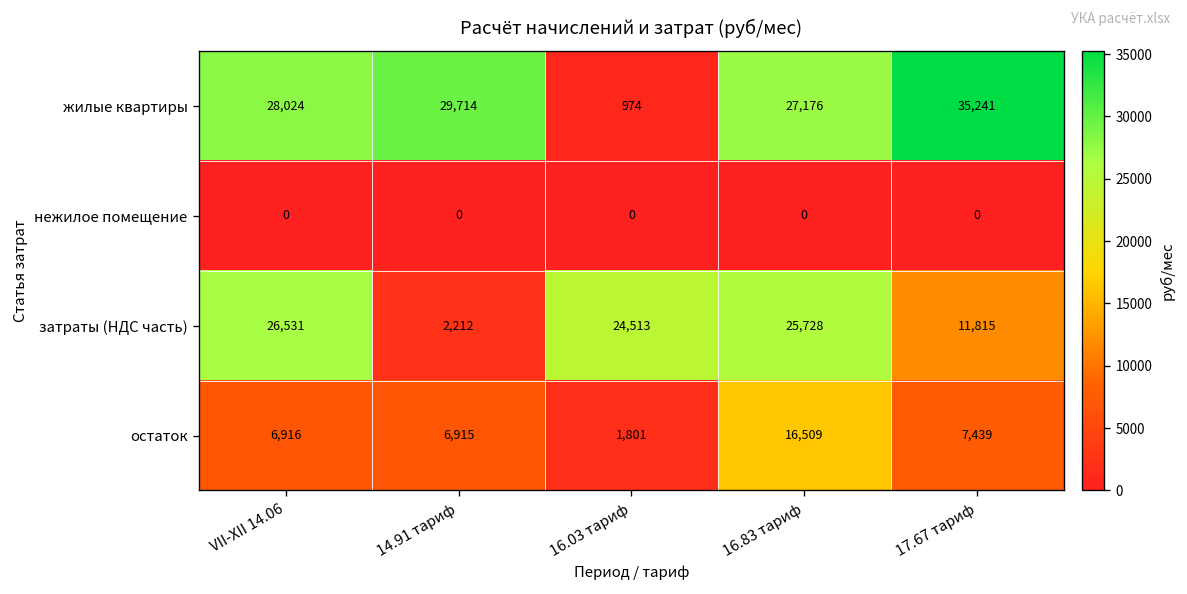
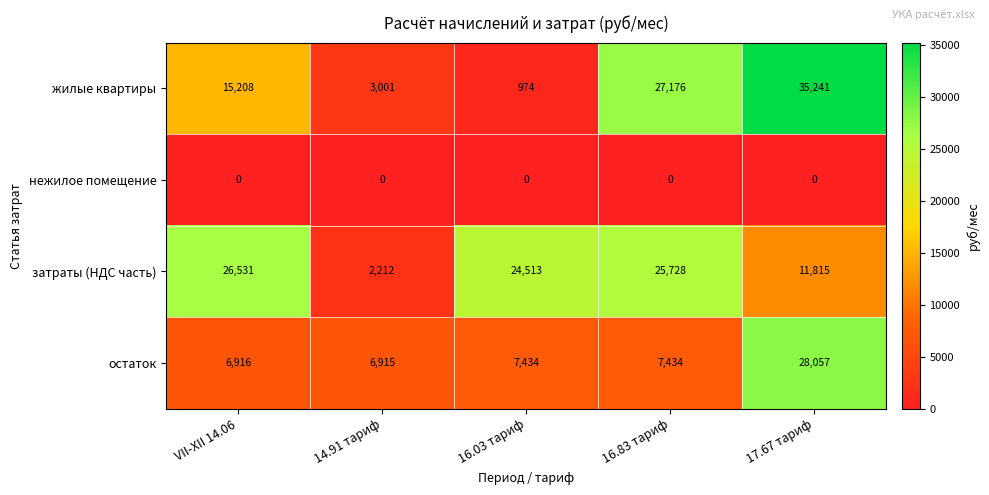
  {
    "жилые квартиры": {
-     "VII-XII 14.06": "28,024",
-     "14.91 тариф": "29,714",
+     "VII-XII 14.06": "15,208",
+     "14.91 тариф": "3,001",
      "16.03 тариф": "974",
      "16.83 тариф": "27,176",
      "17.67 тариф": "35,241"
    },
    "нежилое помещение": {
      "VII-XII 14.06": "0",
      "14.91 тариф": "0",
      "16.03 тариф": "0",
      "16.83 тариф": "0",
      "17.67 тариф": "0"
    },
    "затраты (НДС часть)": {
      "VII-XII 14.06": "26,531",
      "14.91 тариф": "2,212",
      "16.03 тариф": "24,513",
      "16.83 тариф": "25,728",
      "17.67 тариф": "11,815"
    },
    "остаток": {
      "VII-XII 14.06": "6,916",
      "14.91 тариф": "6,915",
-     "16.03 тариф": "1,801",
-     "16.83 тариф": "16,509",
-     "17.67 тариф": "7,439"
+     "16.03 тариф": "7,434",
+     "16.83 тариф": "7,434",
+     "17.67 тариф": "28,057"
    }
  }
